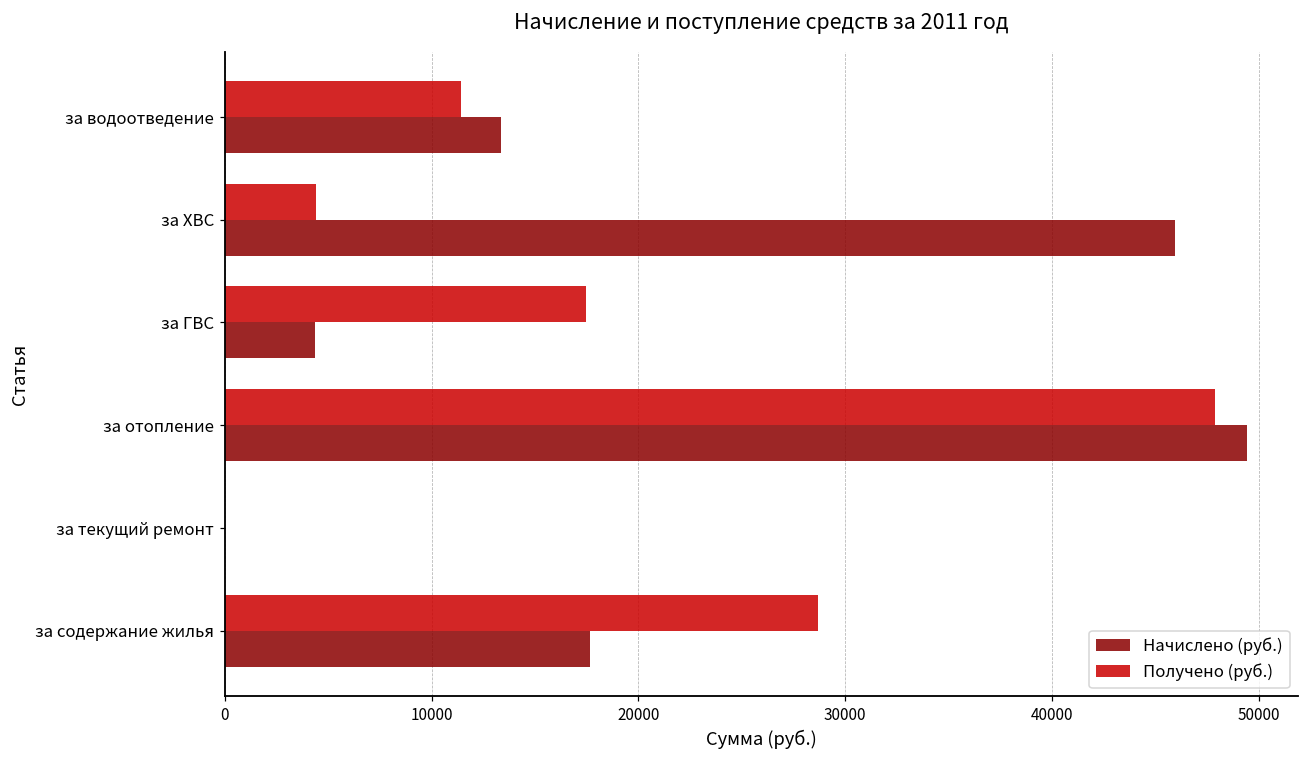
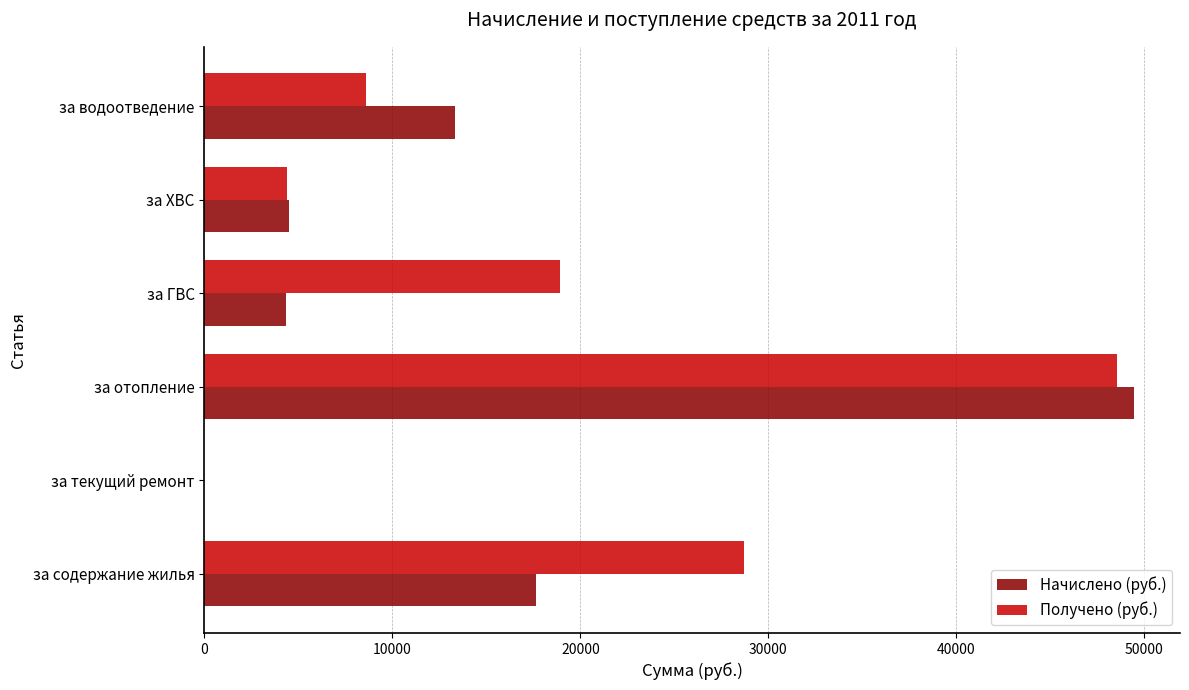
  {
    "Начислено (руб.)": {
      "за водоотведение": 13300,
-     "за ХВС": 45900,
+     "за ХВС": 4500,
      "за ГВС": 4400,
      "за отопление": 49400,
      "за текущий ремонт": 0,
      "за содержание жилья": 17600
    },
    "Получено (руб.)": {
-     "за водоотведение": 11400,
+     "за водоотведение": 8600,
      "за ХВС": 4400,
-     "за ГВС": 17500,
-     "за отопление": 47900,
+     "за ГВС": 18900,
+     "за отопление": 48600,
      "за текущий ремонт": 0,
      "за содержание жилья": 28700
    }
  }
